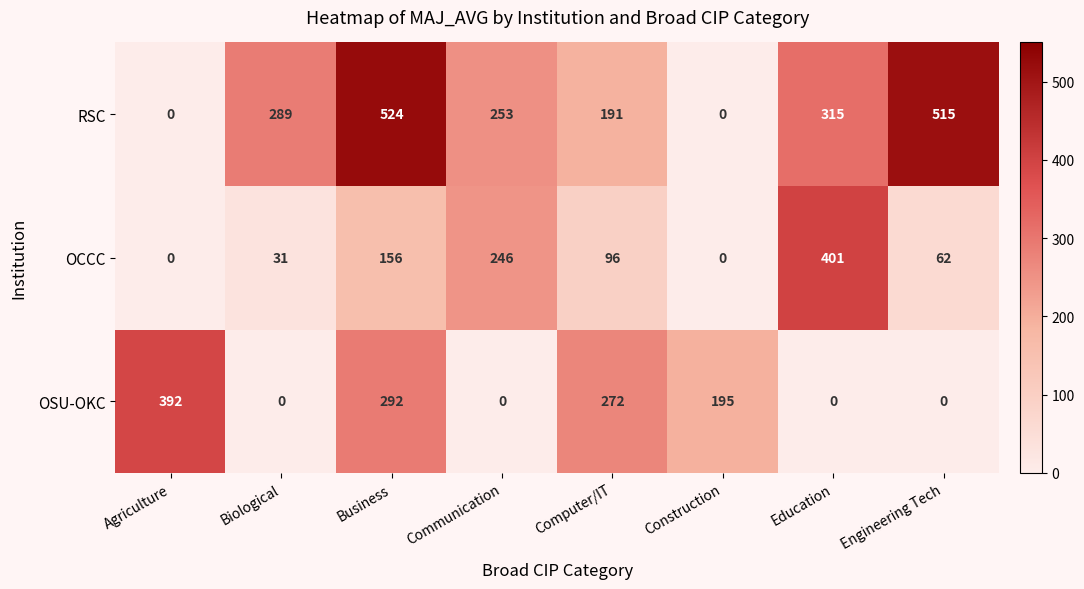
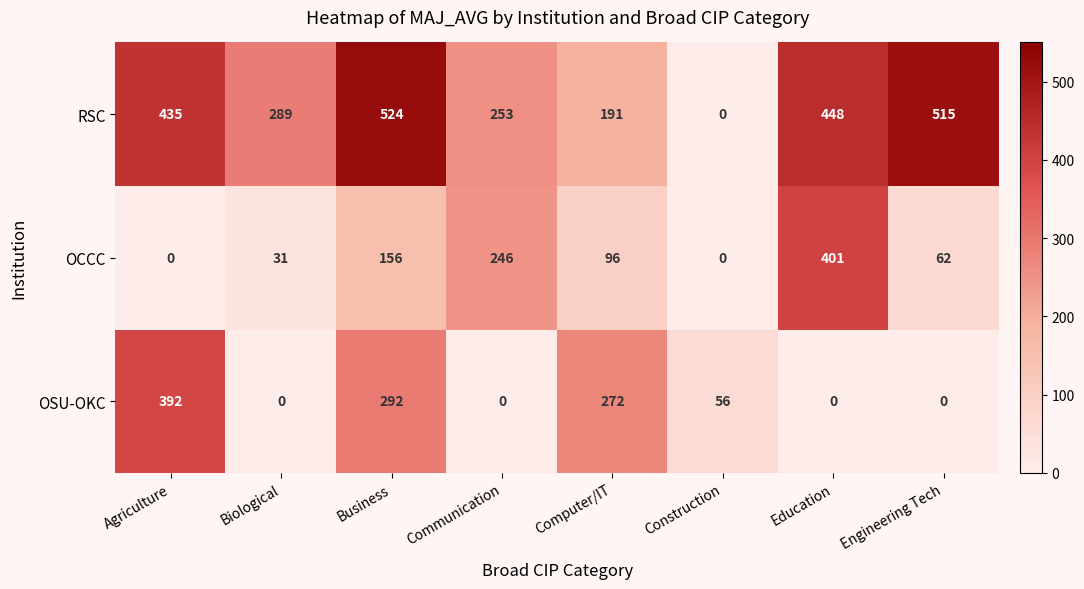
  {
    "RSC": {
-     "Agriculture": 0,
+     "Agriculture": 435,
      "Biological": 289,
      "Business": 524,
      "Communication": 253,
      "Computer/IT": 191,
      "Construction": 0,
-     "Education": 315,
+     "Education": 448,
      "Engineering Tech": 515
    },
    "OCCC": {
      "Agriculture": 0,
      "Biological": 31,
      "Business": 156,
      "Communication": 246,
      "Computer/IT": 96,
      "Construction": 0,
      "Education": 401,
      "Engineering Tech": 62
    },
    "OSU-OKC": {
      "Agriculture": 392,
      "Biological": 0,
      "Business": 292,
      "Communication": 0,
      "Computer/IT": 272,
-     "Construction": 195,
+     "Construction": 56,
      "Education": 0,
      "Engineering Tech": 0
    }
  }
